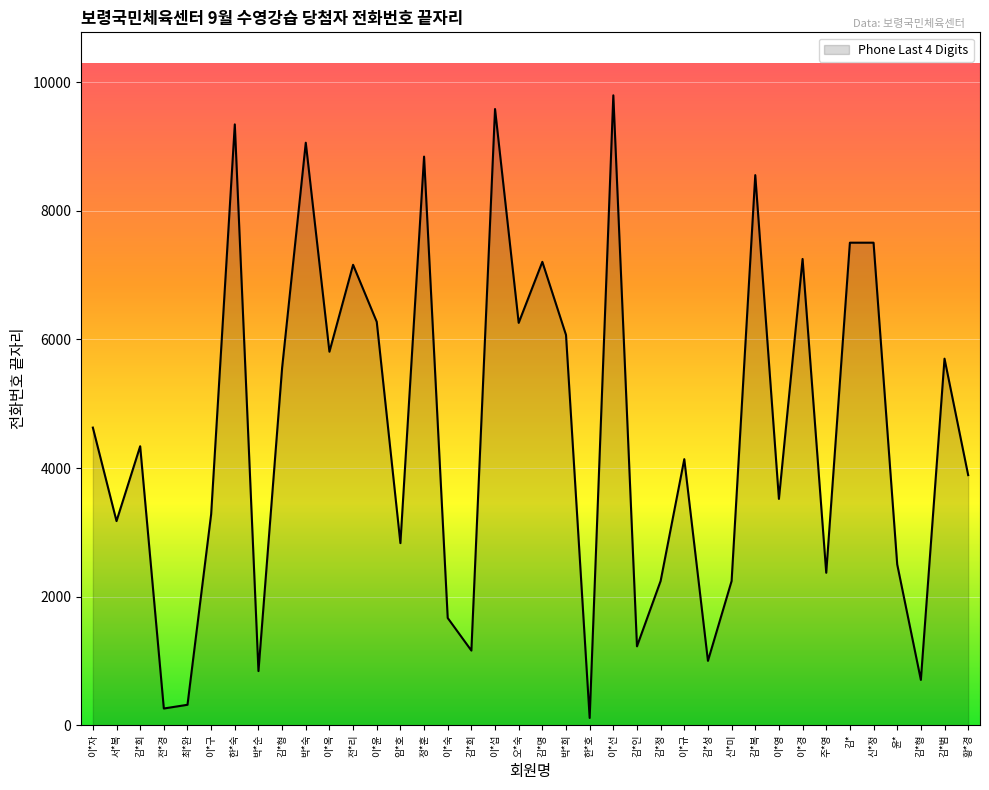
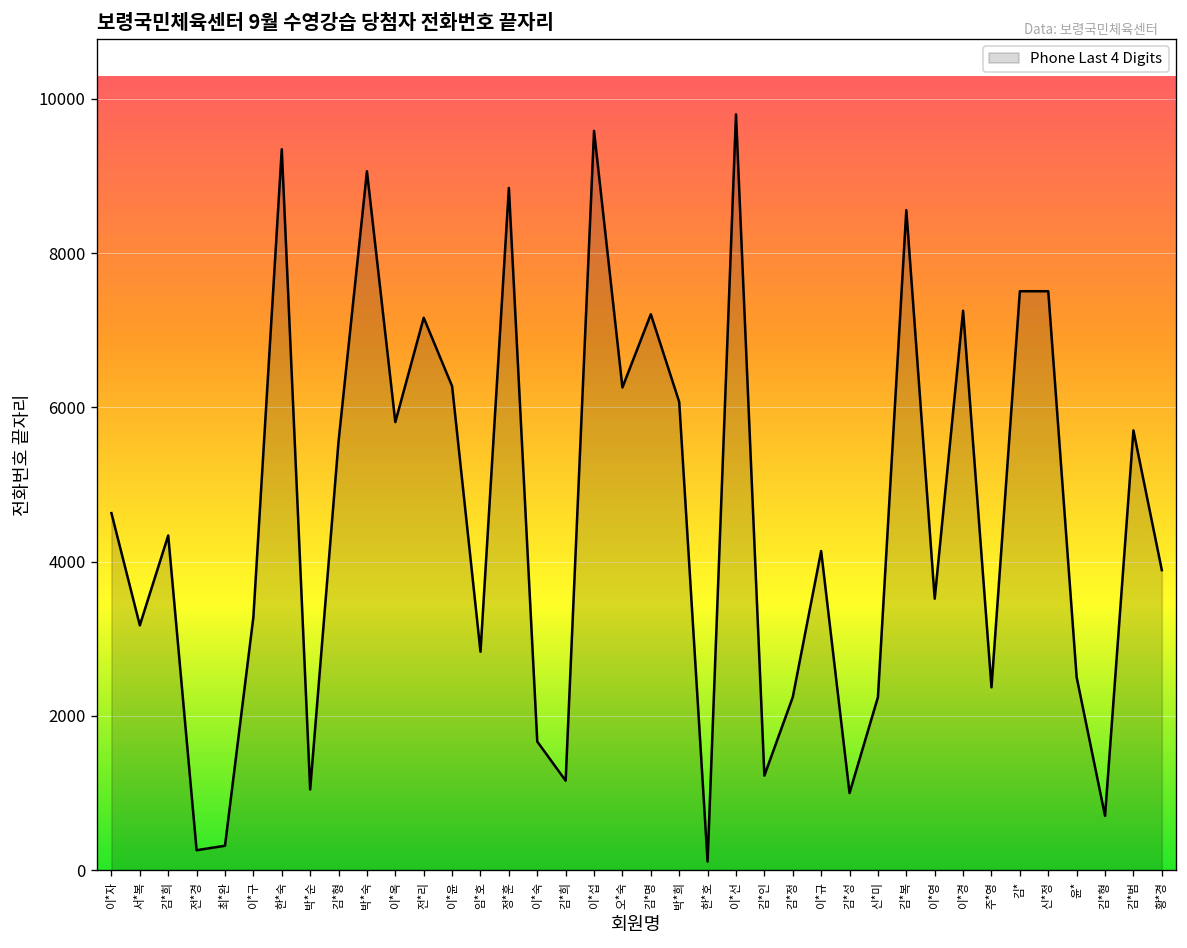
  {
    "이*자": 4600,
    "서*복": 3200,
    "전*경": 300,
    "최*완": 300,
    "이*구": 3300,
    "한*숙": 9300,
-   "박*순": 800,
+   "박*순": 1000,
    "박*숙": 9100,
    "이*옥": 5800,
    "전*리": 7200,
    "이*윤": 6300,
    "임*호": 2800,
    "정*훈": 8800,
    "이*숙": 1700,
    "이*섭": 9600,
    "오*숙": 6300,
    "김*명": 7200,
    "박*희": 6100,
    "한*호": 100,
    "이*선": 9800,
    "김*인": 1200,
    "김*정": 2200,
    "이*규": 4100,
    "김*성": 1000,
    "신*미": 2200,
    "김*복": 8600,
    "이*영": 3500,
    "이*경": 7300,
    "주*영": 2400,
    "김*": 7500,
    "신*정": 7500,
    "윤*": 2500,
    "김*범": 5700,
    "황*경": 3900
  }
